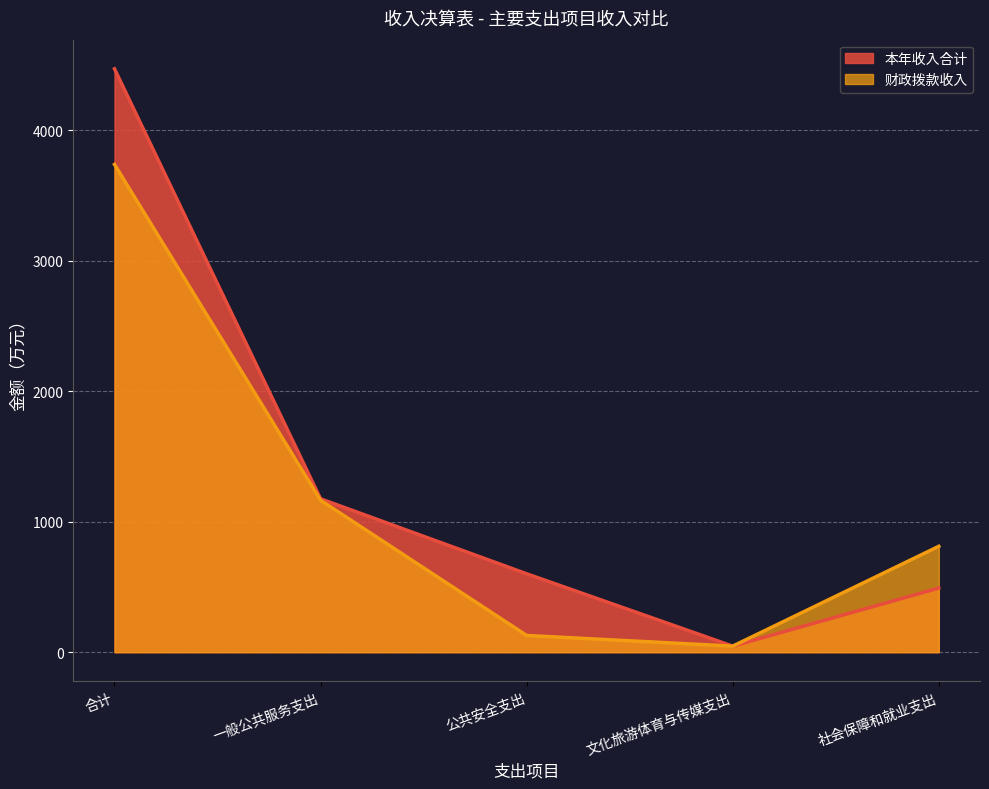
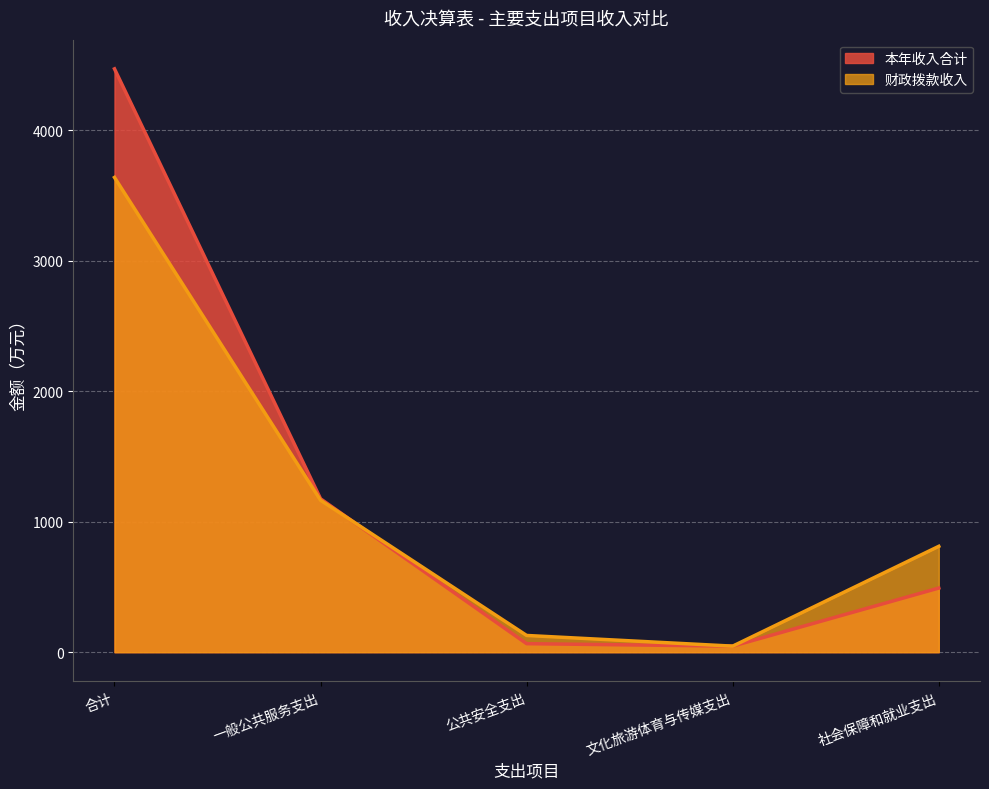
  {
    "本年收入合计": {
      "合计": 4470,
-     "公共安全支出": 600,
+     "公共安全支出": 70,
      "社会保障和就业支出": 490
    },
    "财政拨款收入": {
-     "合计": 3740,
+     "合计": 3640,
      "公共安全支出": 130,
      "社会保障和就业支出": 810
    }
  }
